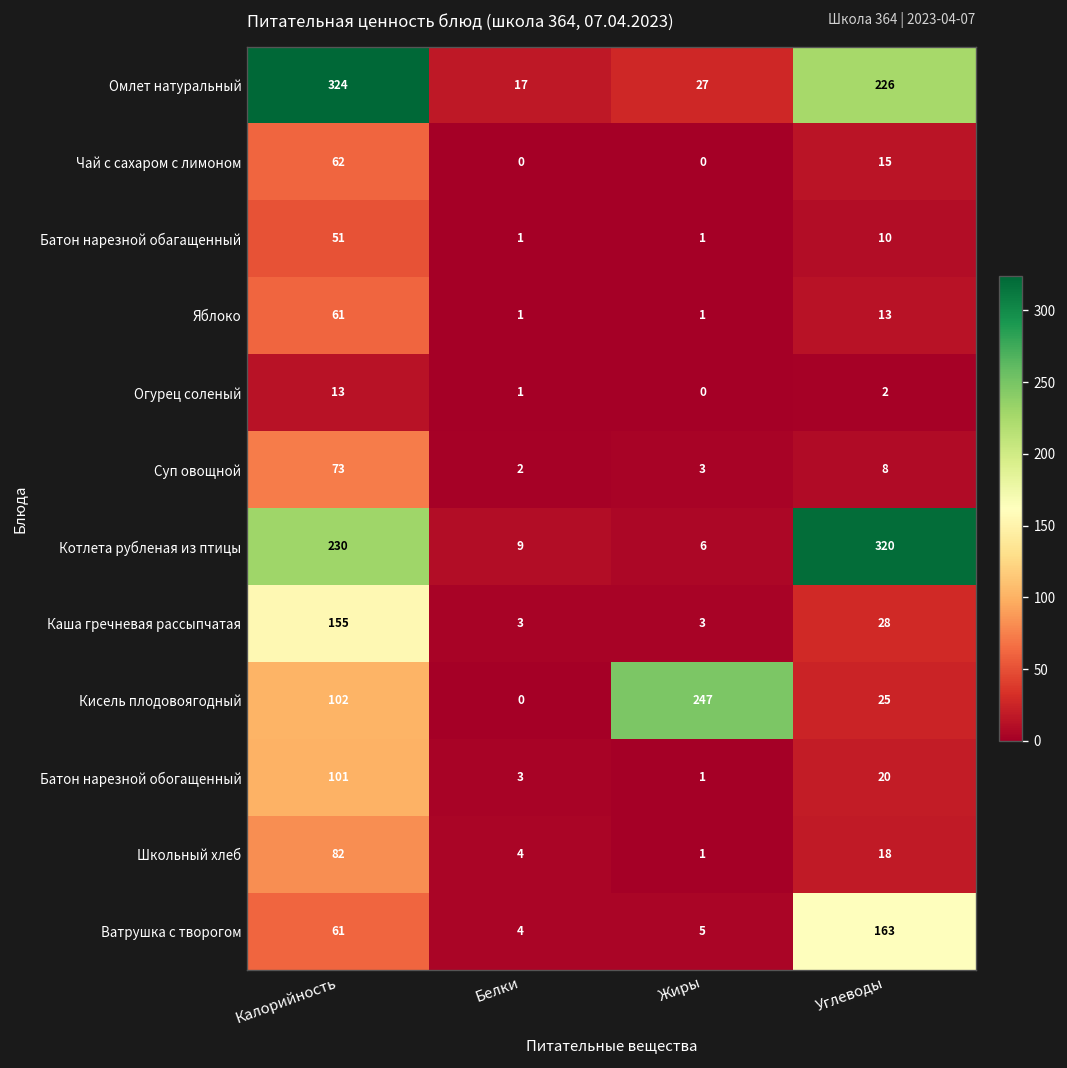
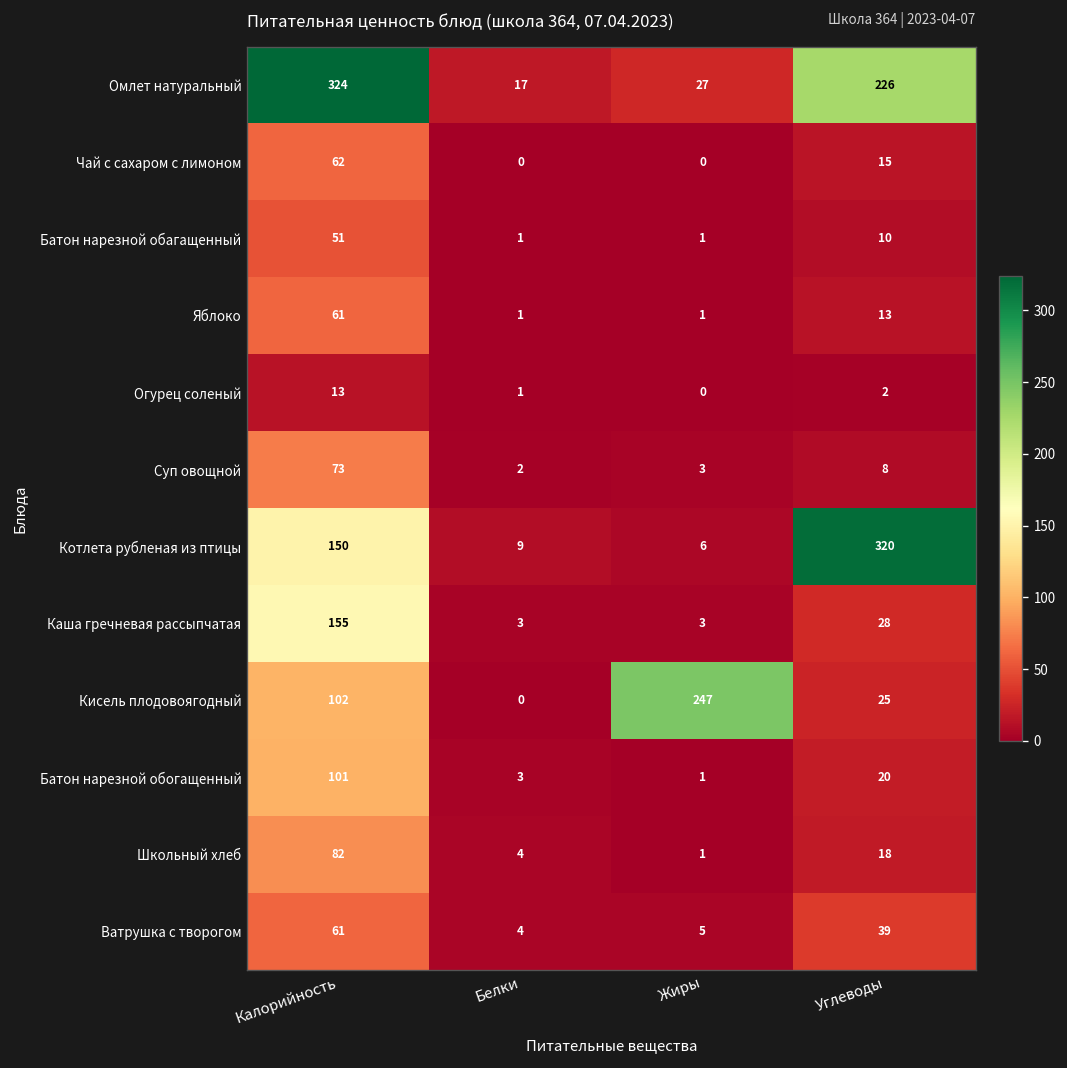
  {
    "Омлет натуральный": {
      "Калорийность": 324,
      "Белки": 17,
      "Жиры": 27,
      "Углеводы": 226
    },
    "Чай с сахаром с лимоном": {
      "Калорийность": 62,
      "Белки": 0,
      "Жиры": 0,
      "Углеводы": 15
    },
    "Батон нарезной обагащенный": {
      "Калорийность": 51,
      "Белки": 1,
      "Жиры": 1,
      "Углеводы": 10
    },
    "Яблоко": {
      "Калорийность": 61,
      "Белки": 1,
      "Жиры": 1,
      "Углеводы": 13
    },
    "Огурец соленый": {
      "Калорийность": 13,
      "Белки": 1,
      "Жиры": 0,
      "Углеводы": 2
    },
    "Суп овощной": {
      "Калорийность": 73,
      "Белки": 2,
      "Жиры": 3,
      "Углеводы": 8
    },
    "Котлета рубленая из птицы": {
-     "Калорийность": 230,
+     "Калорийность": 150,
      "Белки": 9,
      "Жиры": 6,
      "Углеводы": 320
    },
    "Каша гречневая рассыпчатая": {
      "Калорийность": 155,
      "Белки": 3,
      "Жиры": 3,
      "Углеводы": 28
    },
    "Кисель плодовоягодный": {
      "Калорийность": 102,
      "Белки": 0,
      "Жиры": 247,
      "Углеводы": 25
    },
    "Батон нарезной обогащенный": {
      "Калорийность": 101,
      "Белки": 3,
      "Жиры": 1,
      "Углеводы": 20
    },
    "Школьный хлеб": {
      "Калорийность": 82,
      "Белки": 4,
      "Жиры": 1,
      "Углеводы": 18
    },
    "Ватрушка с творогом": {
      "Калорийность": 61,
      "Белки": 4,
      "Жиры": 5,
-     "Углеводы": 163
+     "Углеводы": 39
    }
  }
